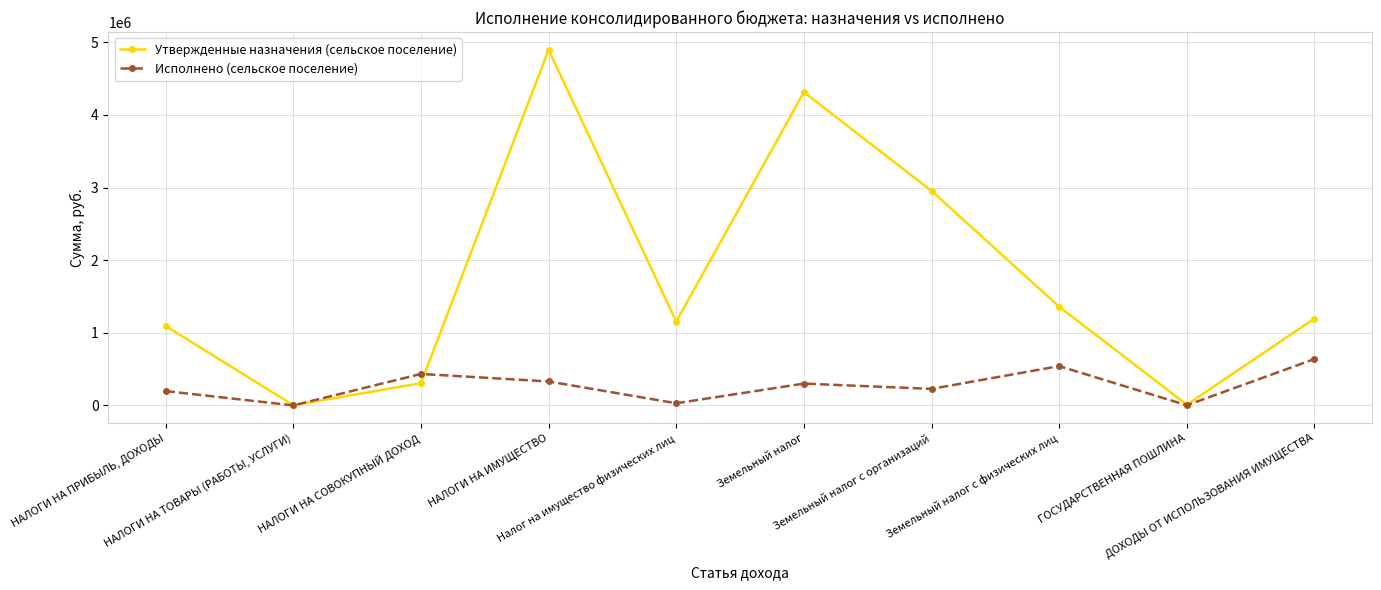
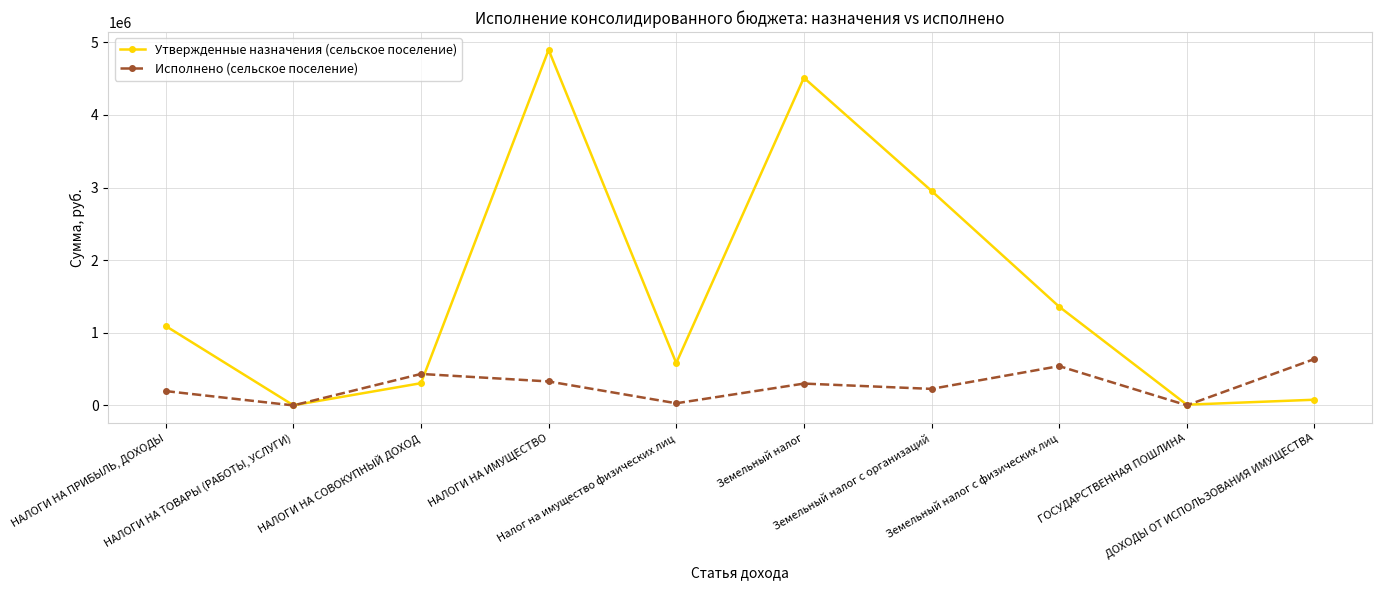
  {
    "Утвержденные назначения (сельское поселение)": {
      "НАЛОГИ НА ПРИБЫЛЬ, ДОХОДЫ": 1100000,
      "НАЛОГИ НА СОВОКУПНЫЙ ДОХОД": 300000,
      "НАЛОГИ НА ИМУЩЕСТВО": 4900000,
-     "Налог на имущество физических лиц": 1200000,
-     "Земельный налог": 4300000,
+     "Налог на имущество физических лиц": 600000,
+     "Земельный налог": 4500000,
      "Земельный налог с организаций": 3000000,
      "Земельный налог с физических лиц": 1400000,
-     "ДОХОДЫ ОТ ИСПОЛЬЗОВАНИЯ ИМУЩЕСТВА": 1200000
+     "ДОХОДЫ ОТ ИСПОЛЬЗОВАНИЯ ИМУЩЕСТВА": 100000
    },
    "Исполнено (сельское поселение)": {
      "НАЛОГИ НА ПРИБЫЛЬ, ДОХОДЫ": 200000,
      "НАЛОГИ НА СОВОКУПНЫЙ ДОХОД": 400000,
      "НАЛОГИ НА ИМУЩЕСТВО": 300000,
      "Налог на имущество физических лиц": 0,
      "Земельный налог": 300000,
      "Земельный налог с организаций": 200000,
      "Земельный налог с физических лиц": 500000,
      "ДОХОДЫ ОТ ИСПОЛЬЗОВАНИЯ ИМУЩЕСТВА": 600000
    }
  }
